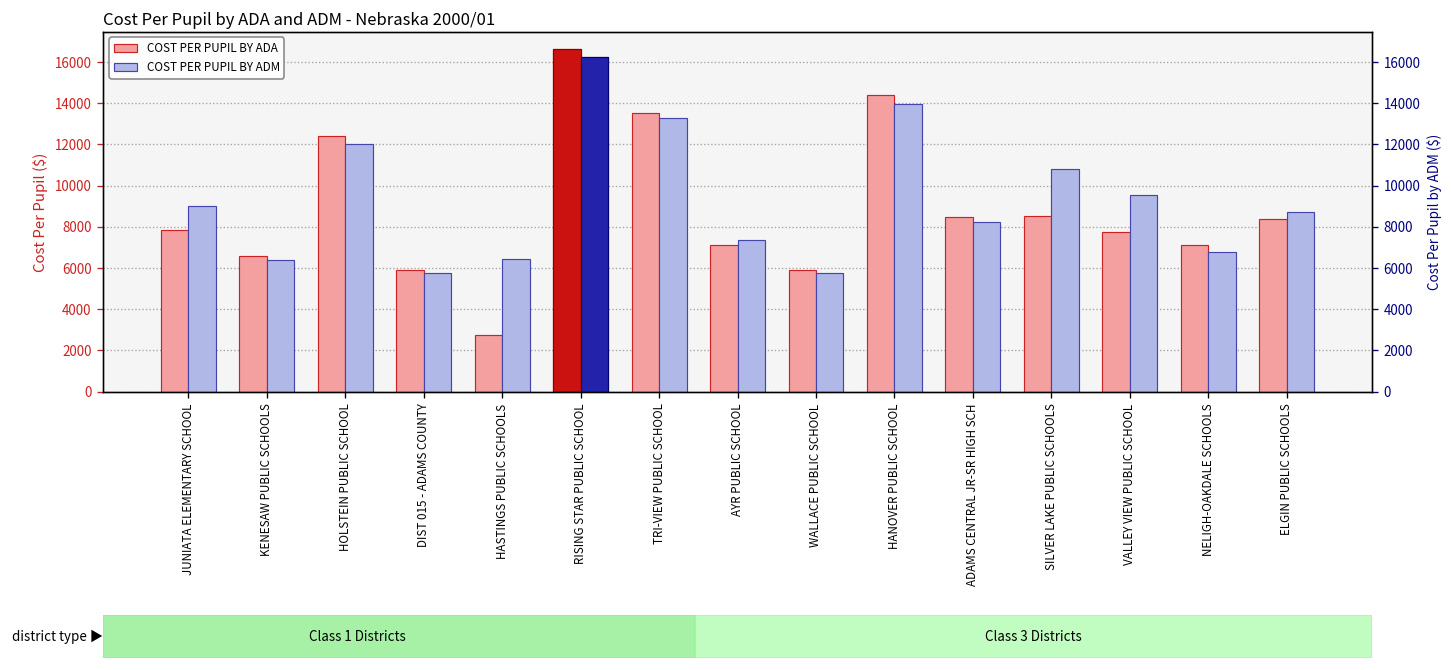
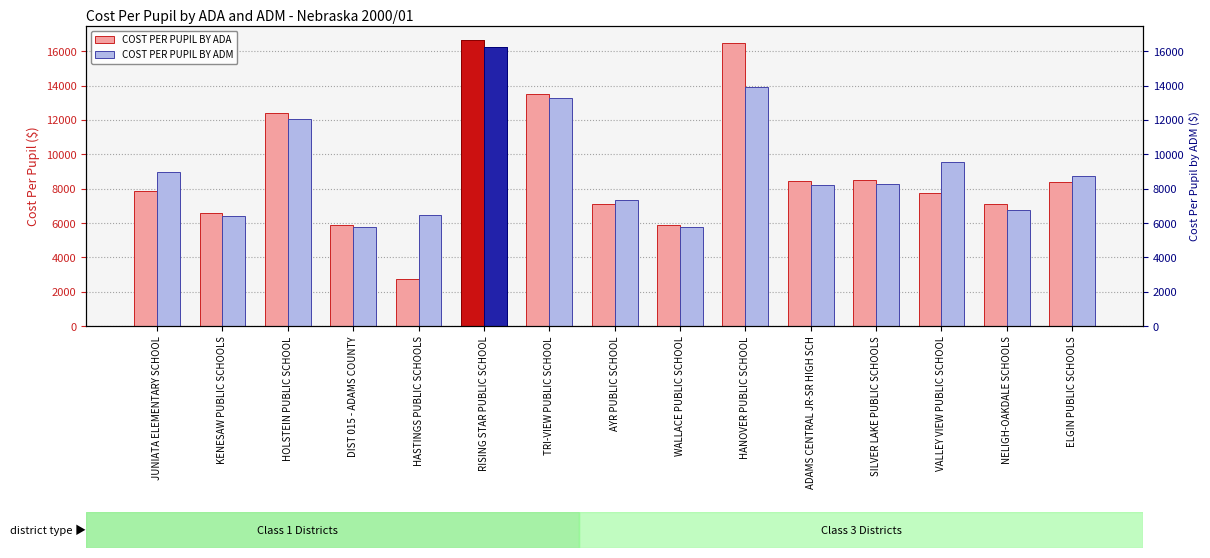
  {
    "COST PER PUPIL BY ADA": {
      "JUNIATA ELEMENTARY SCHOOL": 7800,
      "KENESAW PUBLIC SCHOOLS": 6600,
      "HOLSTEIN PUBLIC SCHOOL": 12400,
      "DIST 015 - ADAMS COUNTY": 5900,
      "HASTINGS PUBLIC SCHOOLS": 2800,
      "RISING STAR PUBLIC SCHOOL": 16600,
      "TRI-VIEW PUBLIC SCHOOL": 13500,
      "AYR PUBLIC SCHOOL": 7100,
      "WALLACE PUBLIC SCHOOL": 5900,
-     "HANOVER PUBLIC SCHOOL": 14400,
+     "HANOVER PUBLIC SCHOOL": 16500,
      "ADAMS CENTRAL JR-SR HIGH SCH": 8500,
      "SILVER LAKE PUBLIC SCHOOLS": 8500,
      "VALLEY VIEW PUBLIC SCHOOL": 7800,
      "NELIGH-OAKDALE SCHOOLS": 7100,
      "ELGIN PUBLIC SCHOOLS": 8400
    },
    "COST PER PUPIL BY ADM": {
      "JUNIATA ELEMENTARY SCHOOL": 9000,
      "KENESAW PUBLIC SCHOOLS": 6400,
      "HOLSTEIN PUBLIC SCHOOL": 12000,
      "DIST 015 - ADAMS COUNTY": 5800,
      "HASTINGS PUBLIC SCHOOLS": 6400,
      "RISING STAR PUBLIC SCHOOL": 16200,
      "TRI-VIEW PUBLIC SCHOOL": 13300,
      "AYR PUBLIC SCHOOL": 7300,
      "WALLACE PUBLIC SCHOOL": 5700,
      "HANOVER PUBLIC SCHOOL": 13900,
      "ADAMS CENTRAL JR-SR HIGH SCH": 8200,
-     "SILVER LAKE PUBLIC SCHOOLS": 10800,
+     "SILVER LAKE PUBLIC SCHOOLS": 8300,
      "VALLEY VIEW PUBLIC SCHOOL": 9600,
      "NELIGH-OAKDALE SCHOOLS": 6800,
      "ELGIN PUBLIC SCHOOLS": 8700
    }
  }
